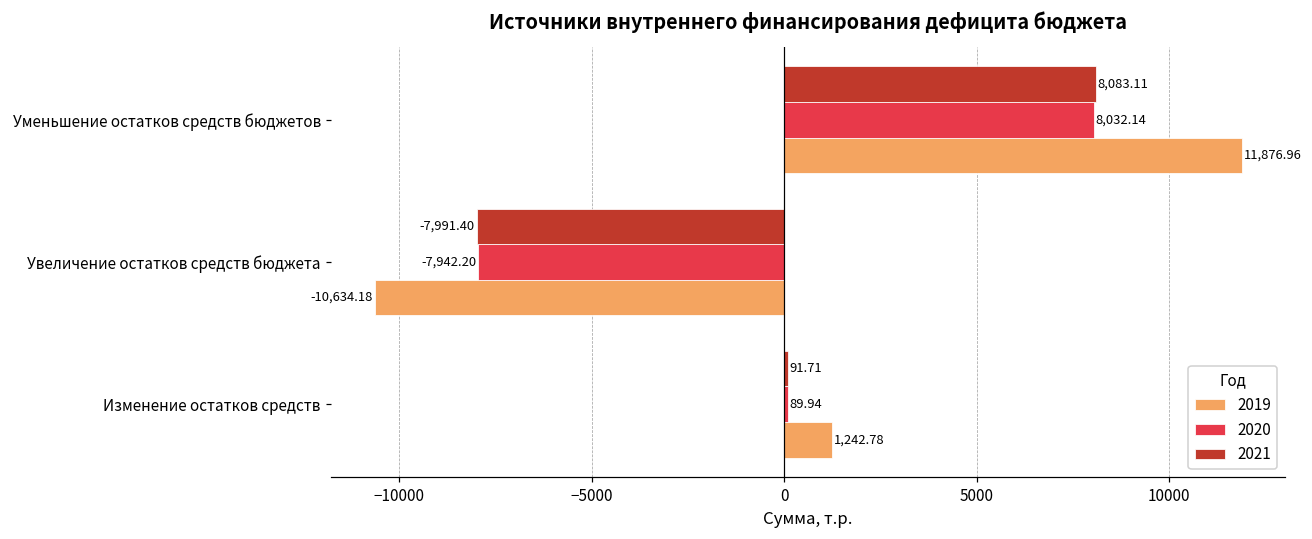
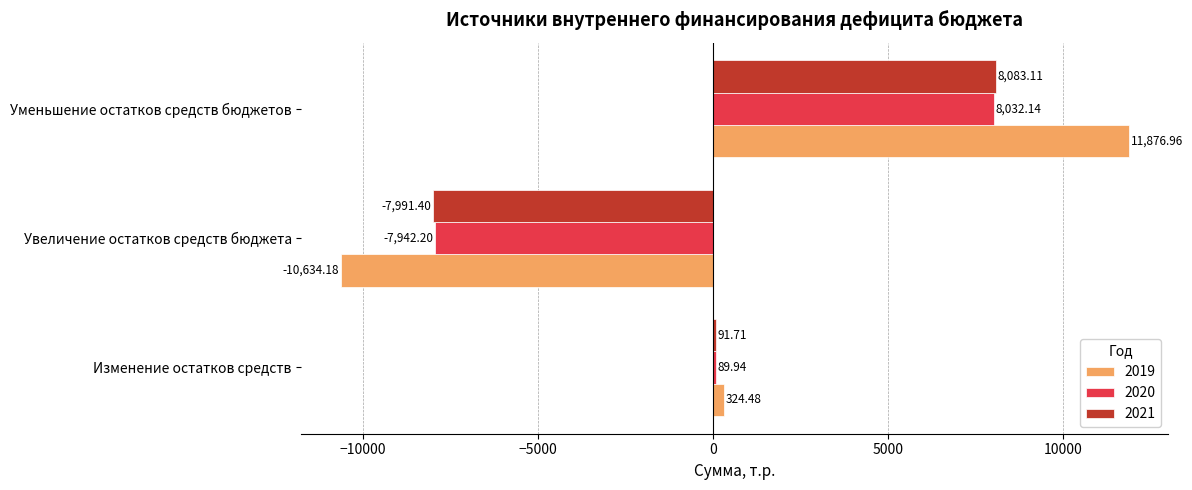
  {
    "2019": {
      "Уменьшение остатков средств бюджетов": "11,876.96",
      "Увеличение остатков средств бюджета": "-10,634.18",
-     "Изменение остатков средств": "1,242.78"
+     "Изменение остатков средств": "324.48"
    }
  }
